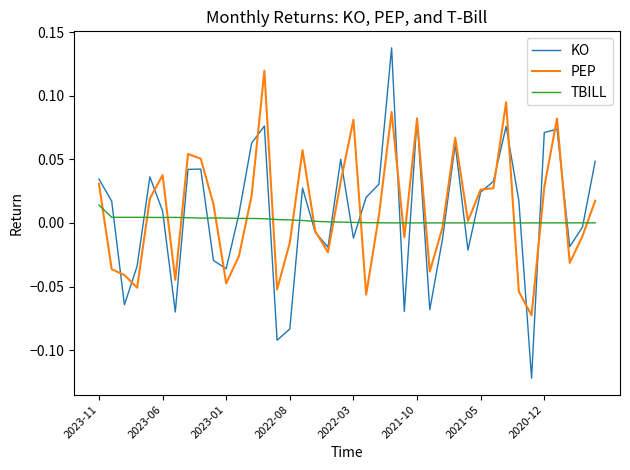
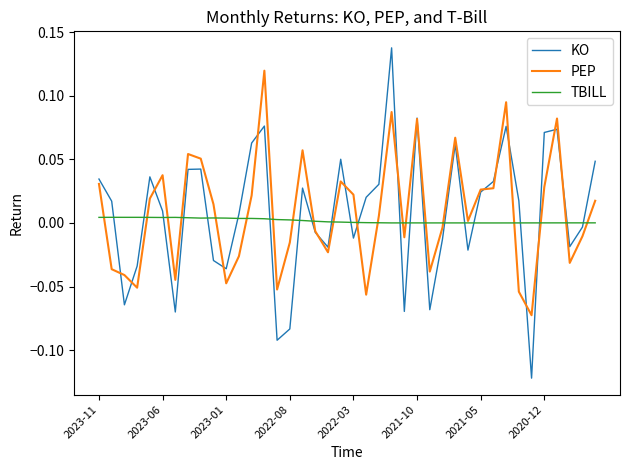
  {
    "KO": {
      "2023-11": 0.035,
      "2023-06": 0.009,
      "2023-01": -0.036,
      "2022-08": -0.083,
      "2022-03": -0.012,
      "2020-12": 0.071
    },
    "PEP": {
      "2023-11": 0.031,
      "2023-06": 0.038,
      "2023-01": -0.047,
      "2022-08": -0.015,
-     "2022-03": 0.081,
+     "2022-03": 0.022,
      "2020-12": 0.028
    },
    "TBILL": {
-     "2023-11": 0.014,
+     "2023-11": 0.004,
      "2023-06": 0.004,
      "2023-01": 0.004,
      "2022-08": 0.002,
      "2022-03": 0.000,
      "2021-10": 0.000,
      "2021-05": 0.000,
      "2020-12": 0.000
    }
  }
